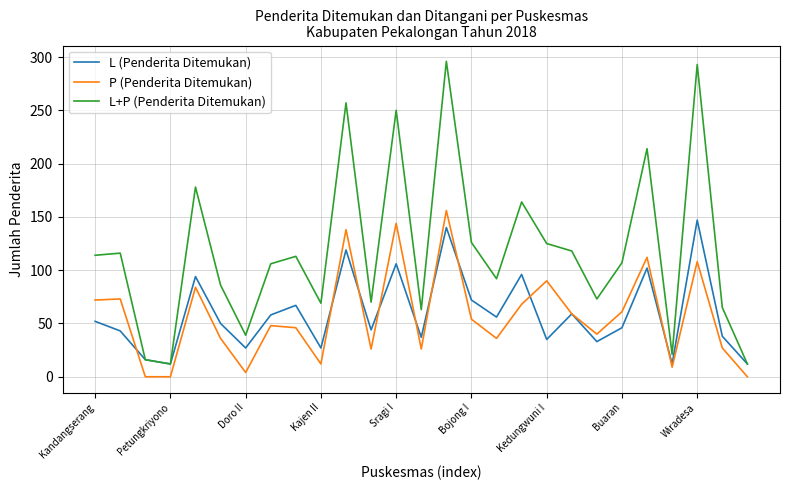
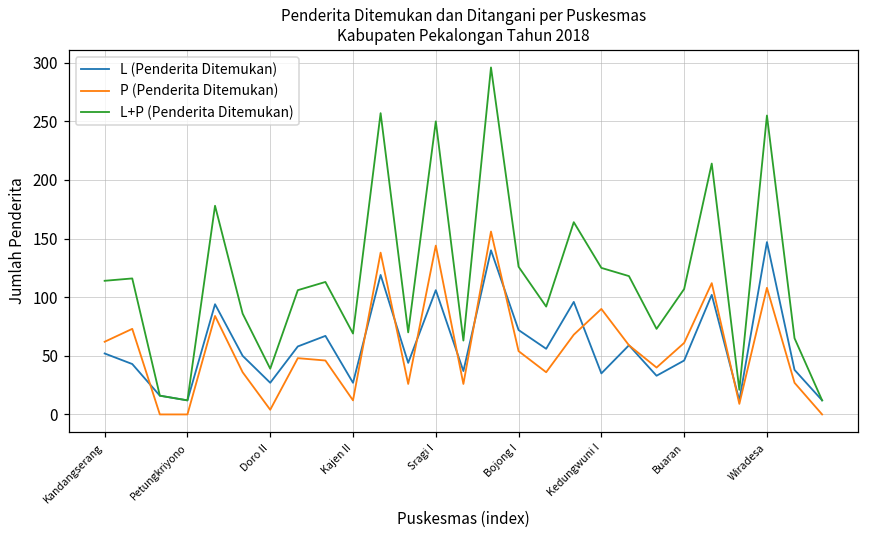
  {
    "L (Penderita Ditemukan)": {
      "Kandangserang": 52,
      "Doro II": 27,
      "Kajen II": 27,
      "Sragi I": 106,
      "Bojong I": 72,
      "Kedungwuni I": 35,
      "Buaran": 46,
      "Wiradesa": 147
    },
    "P (Penderita Ditemukan)": {
-     "Kandangserang": 72,
+     "Kandangserang": 62,
      "Petungkriyono": 0,
      "Doro II": 4,
      "Kajen II": 12,
      "Sragi I": 144,
      "Bojong I": 54,
      "Kedungwuni I": 90,
      "Buaran": 61,
      "Wiradesa": 108
    },
    "L+P (Penderita Ditemukan)": {
      "Kandangserang": 114,
      "Doro II": 39,
      "Kajen II": 69,
      "Sragi I": 250,
      "Bojong I": 126,
      "Kedungwuni I": 125,
      "Buaran": 107,
-     "Wiradesa": 293
+     "Wiradesa": 255
    }
  }
